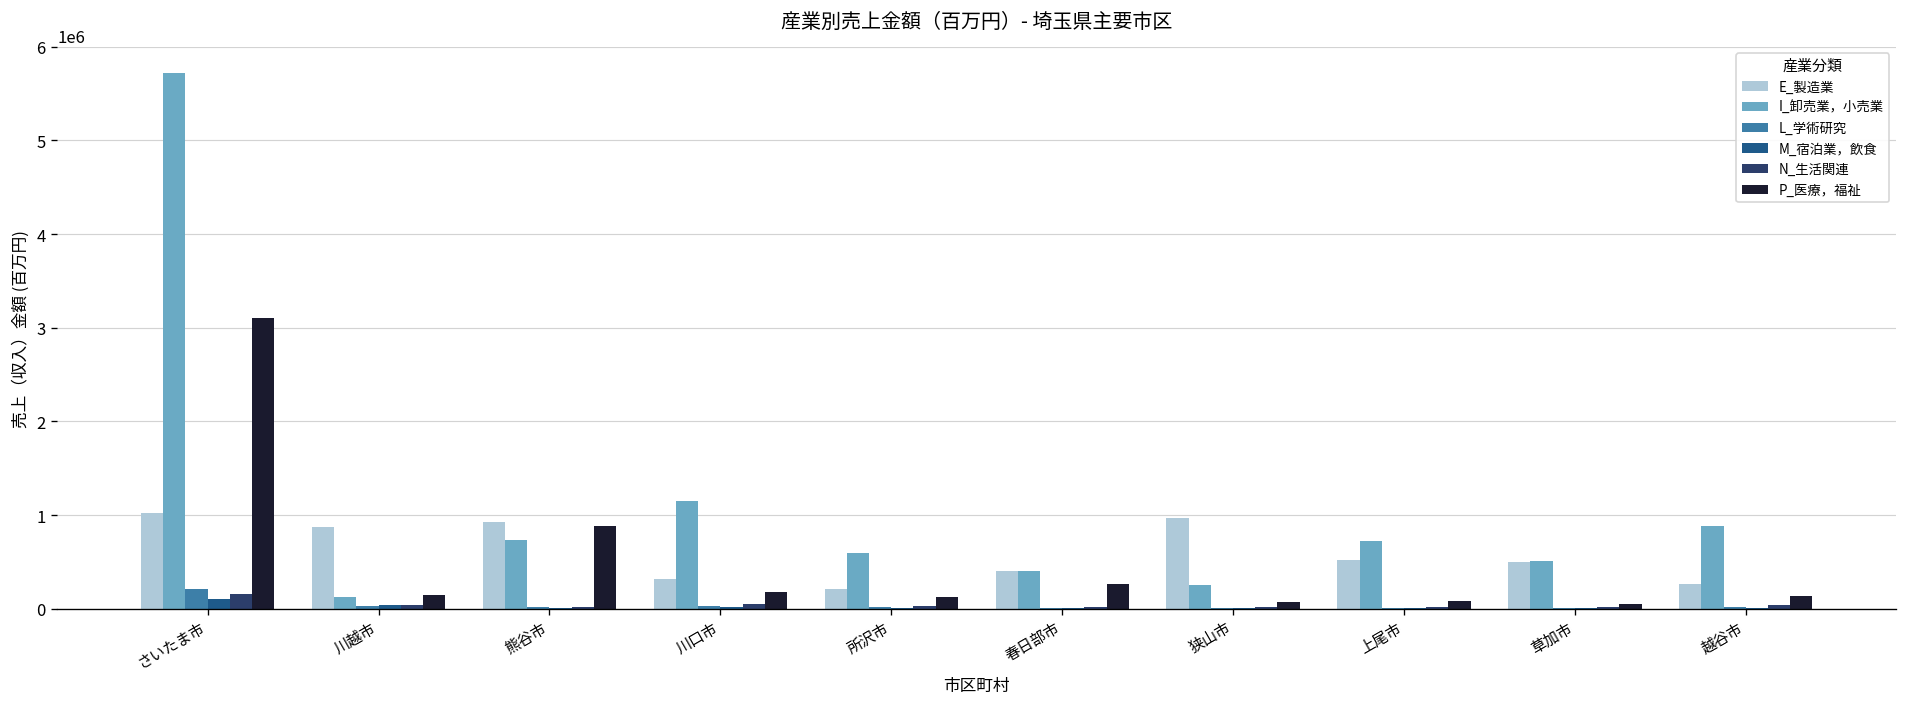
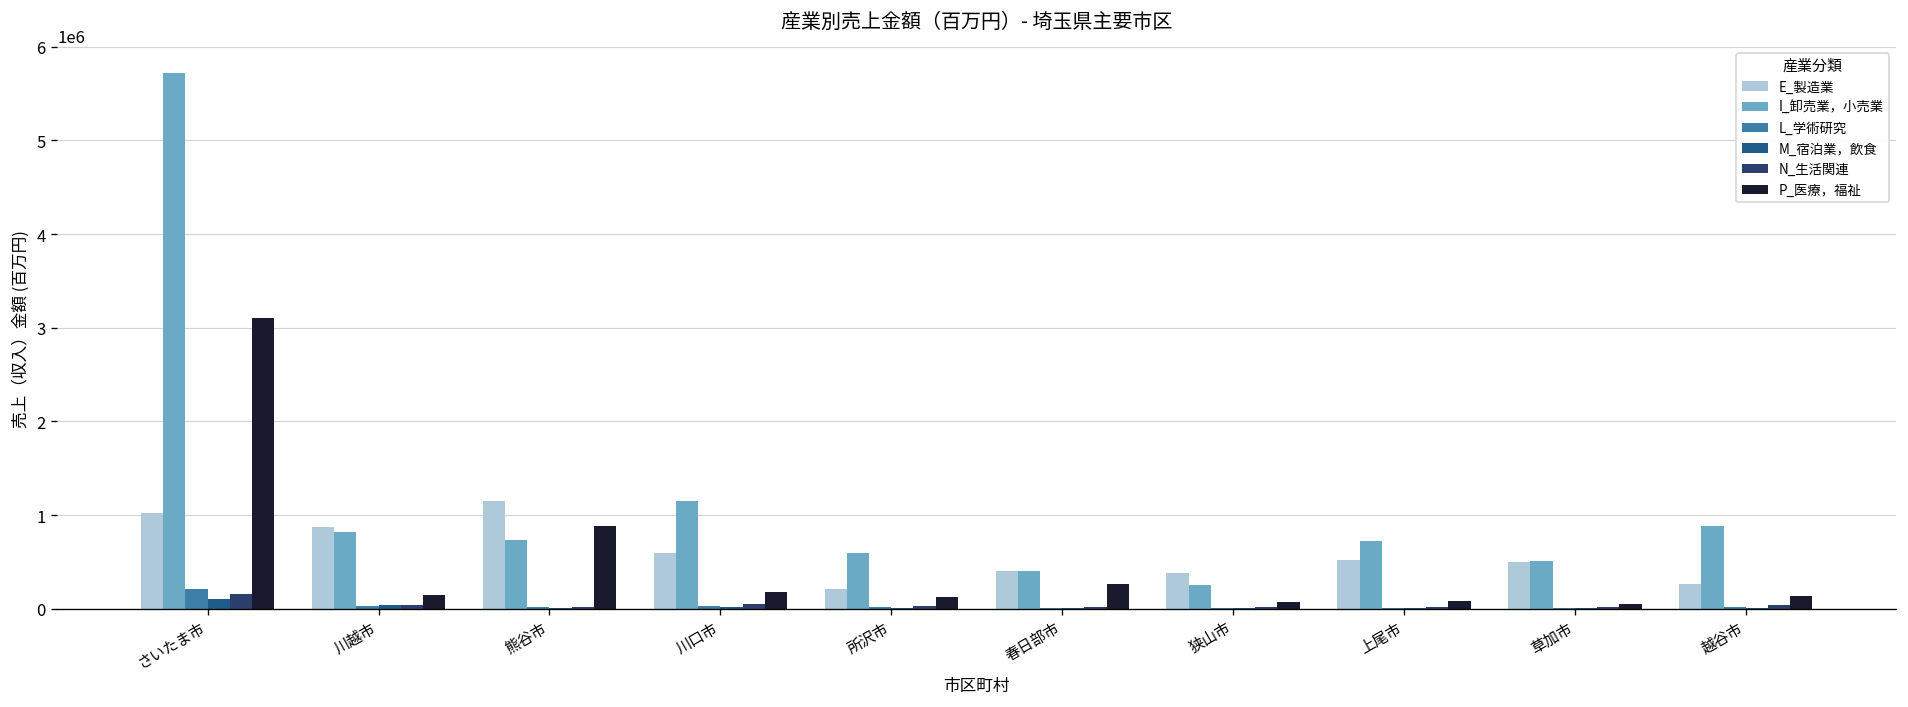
  {
    "E_製造業": {
      "さいたま市": 1000000,
      "川越市": 900000,
-     "熊谷市": 900000,
-     "川口市": 300000,
+     "熊谷市": 1200000,
+     "川口市": 600000,
      "所沢市": 200000,
      "春日部市": 400000,
-     "狭山市": 1000000,
+     "狭山市": 400000,
      "上尾市": 500000,
      "草加市": 500000,
      "越谷市": 300000
    },
    "I_卸売業，小売業": {
      "さいたま市": 5700000,
-     "川越市": 100000,
+     "川越市": 800000,
      "熊谷市": 700000,
      "川口市": 1200000,
      "所沢市": 600000,
      "春日部市": 400000,
      "狭山市": 300000,
      "上尾市": 700000,
      "草加市": 500000,
      "越谷市": 900000
    },
    "P_医療，福祉": {
      "さいたま市": 3100000,
      "川越市": 100000,
      "熊谷市": 900000,
      "川口市": 200000,
      "所沢市": 100000,
      "春日部市": 300000,
      "狭山市": 100000,
      "上尾市": 100000,
      "草加市": 100000,
      "越谷市": 100000
    }
  }
